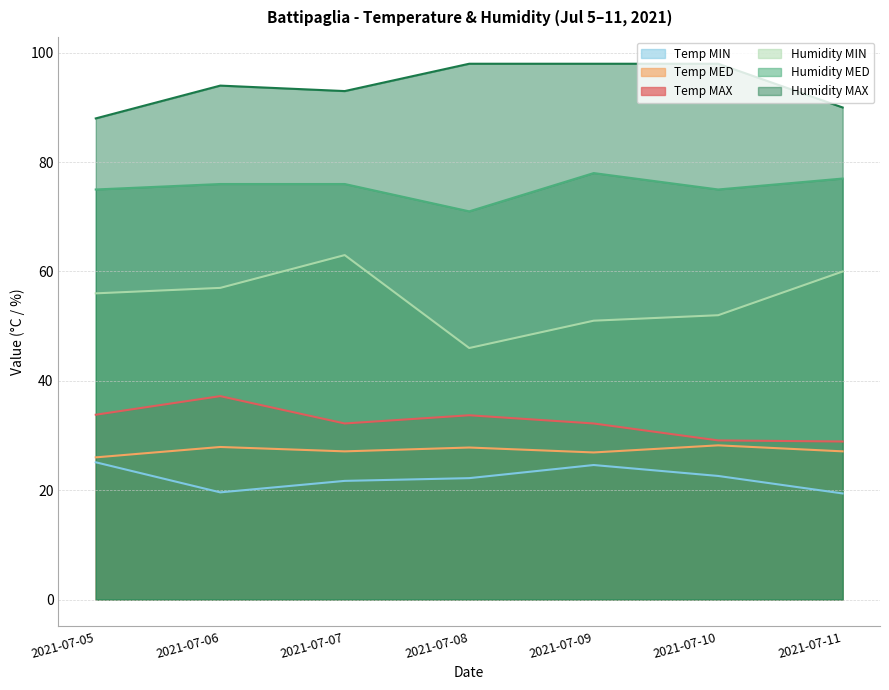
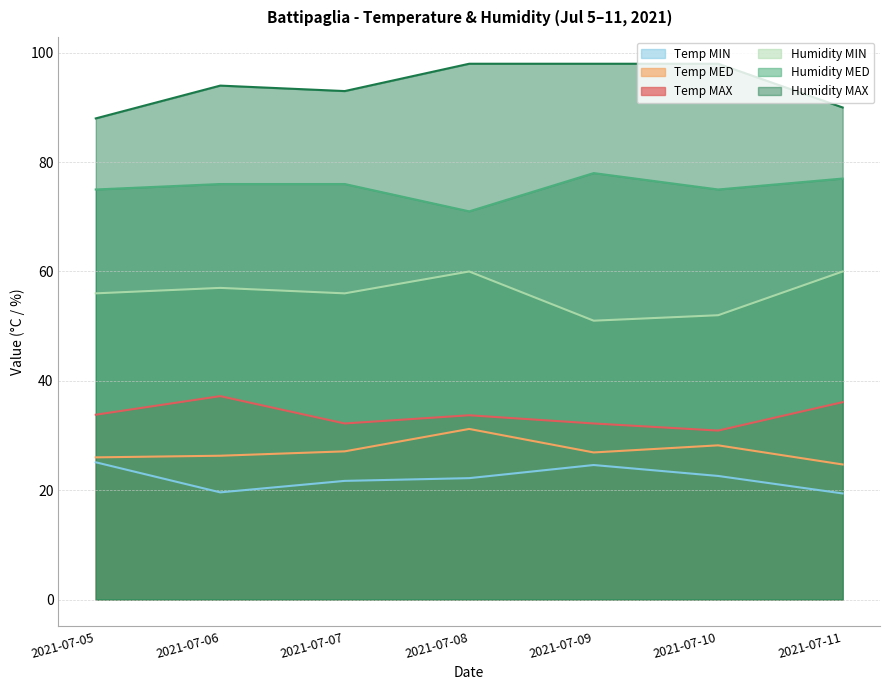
  {
    "Temp MIN": {
      "2021-07-05": 25,
      "2021-07-06": 20,
      "2021-07-07": 22,
      "2021-07-08": 22,
      "2021-07-09": 25,
      "2021-07-10": 23,
      "2021-07-11": 19
    },
    "Temp MED": {
      "2021-07-05": 26,
-     "2021-07-06": 28,
+     "2021-07-06": 26,
      "2021-07-07": 27,
-     "2021-07-08": 28,
+     "2021-07-08": 31,
      "2021-07-09": 27,
      "2021-07-10": 28,
-     "2021-07-11": 27
+     "2021-07-11": 25
    },
    "Temp MAX": {
      "2021-07-05": 34,
      "2021-07-06": 37,
      "2021-07-07": 32,
      "2021-07-08": 34,
      "2021-07-09": 32,
-     "2021-07-10": 29,
-     "2021-07-11": 29
+     "2021-07-10": 31,
+     "2021-07-11": 36
    },
    "Humidity MIN": {
      "2021-07-05": 56,
      "2021-07-06": 57,
-     "2021-07-07": 63,
-     "2021-07-08": 46,
+     "2021-07-07": 56,
+     "2021-07-08": 60,
      "2021-07-09": 51,
      "2021-07-10": 52,
      "2021-07-11": 60
    }
  }
